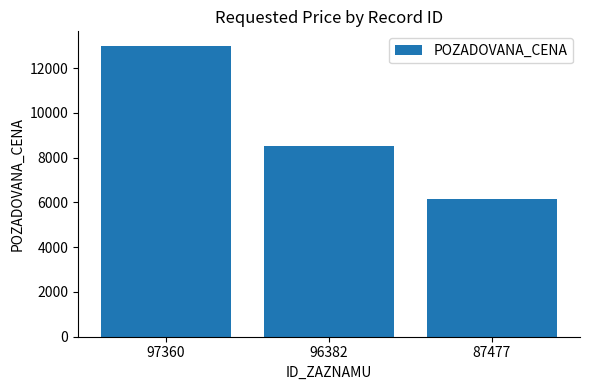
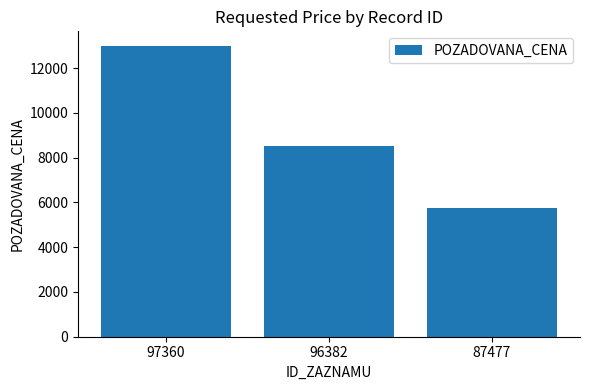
  {
    "97360": 13000,
    "96382": 8500,
-   "87477": 6200
+   "87477": 5700
  }
